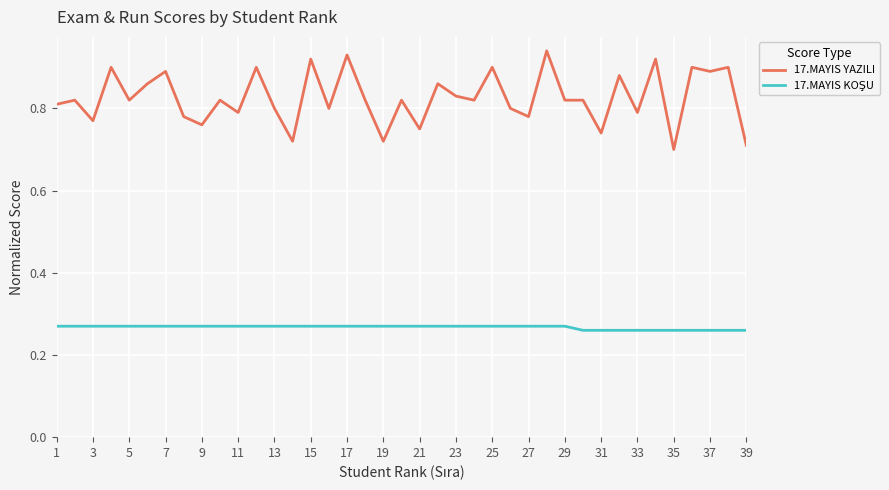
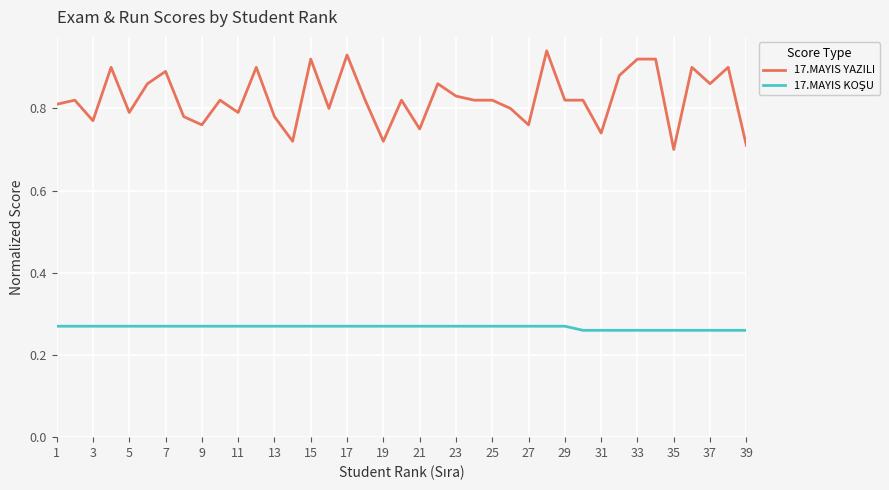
  {
    "17.MAYIS YAZILI": {
      "1": 0.81,
      "3": 0.77,
-     "5": 0.82,
+     "5": 0.79,
      "7": 0.89,
      "9": 0.76,
      "11": 0.79,
-     "13": 0.80,
+     "13": 0.78,
      "15": 0.92,
      "17": 0.93,
      "19": 0.72,
      "21": 0.75,
      "23": 0.83,
-     "25": 0.90,
-     "27": 0.78,
+     "25": 0.82,
+     "27": 0.76,
      "29": 0.82,
      "31": 0.74,
-     "33": 0.79,
+     "33": 0.92,
      "35": 0.70,
-     "37": 0.89,
+     "37": 0.86,
      "39": 0.71
    },
    "17.MAYIS KOŞU": {
      "1": 0.27,
      "3": 0.27,
      "5": 0.27,
      "7": 0.27,
      "9": 0.27,
      "11": 0.27,
      "13": 0.27,
      "15": 0.27,
      "17": 0.27,
      "19": 0.27,
      "21": 0.27,
      "23": 0.27,
      "25": 0.27,
      "27": 0.27,
      "29": 0.27,
      "31": 0.26,
      "33": 0.26,
      "35": 0.26,
      "37": 0.26,
      "39": 0.26
    }
  }
